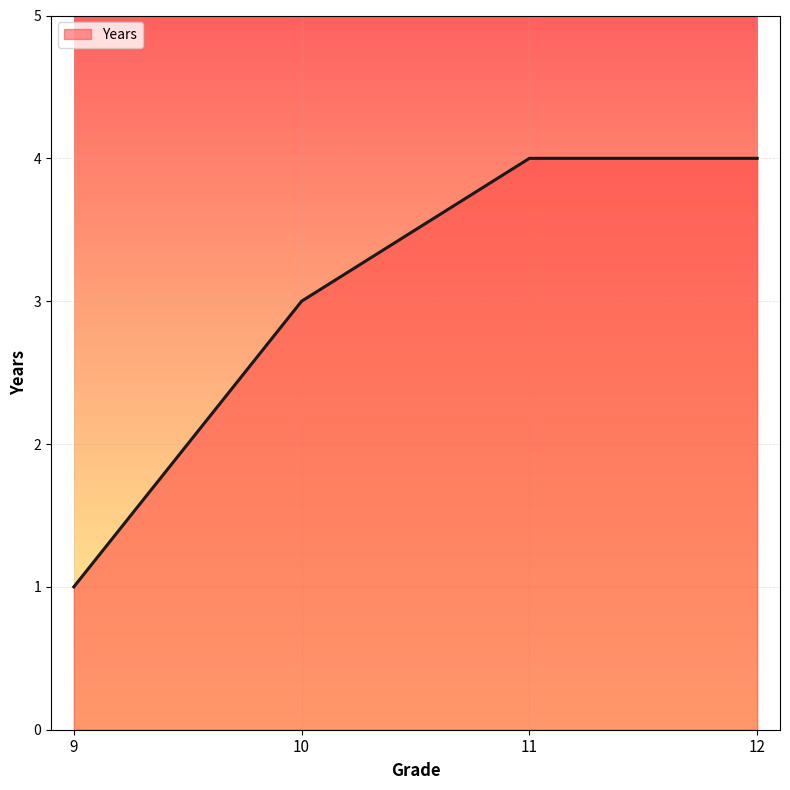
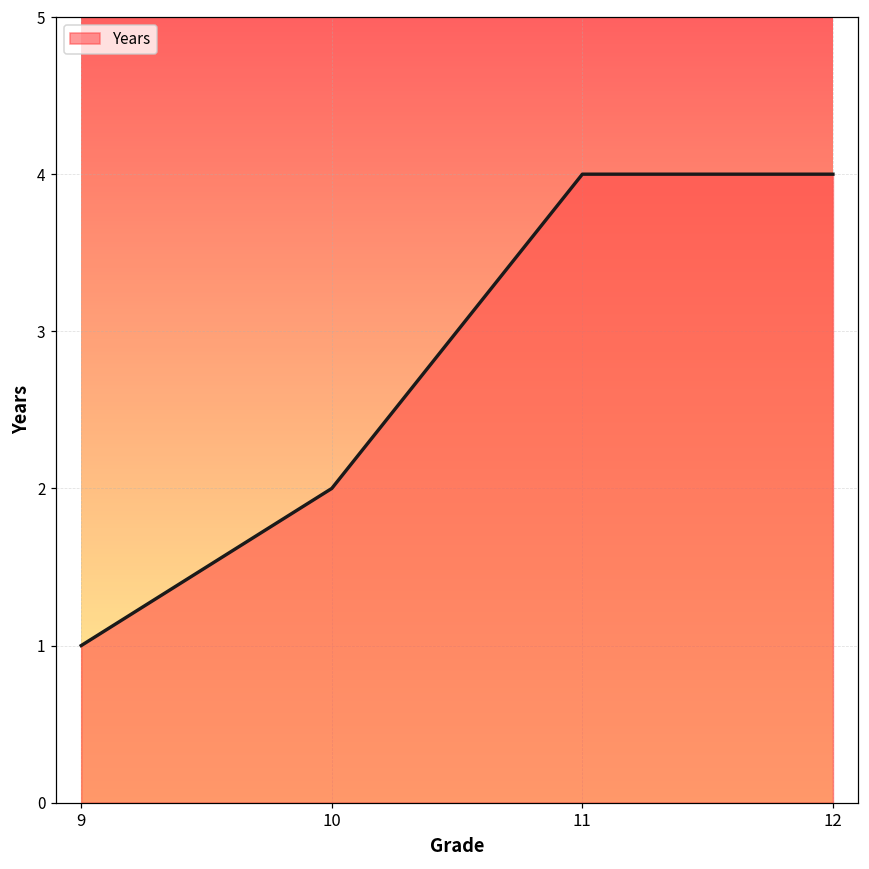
  {
    "9": 1,
-   "10": 3,
+   "10": 2,
    "11": 4,
    "12": 4
  }
